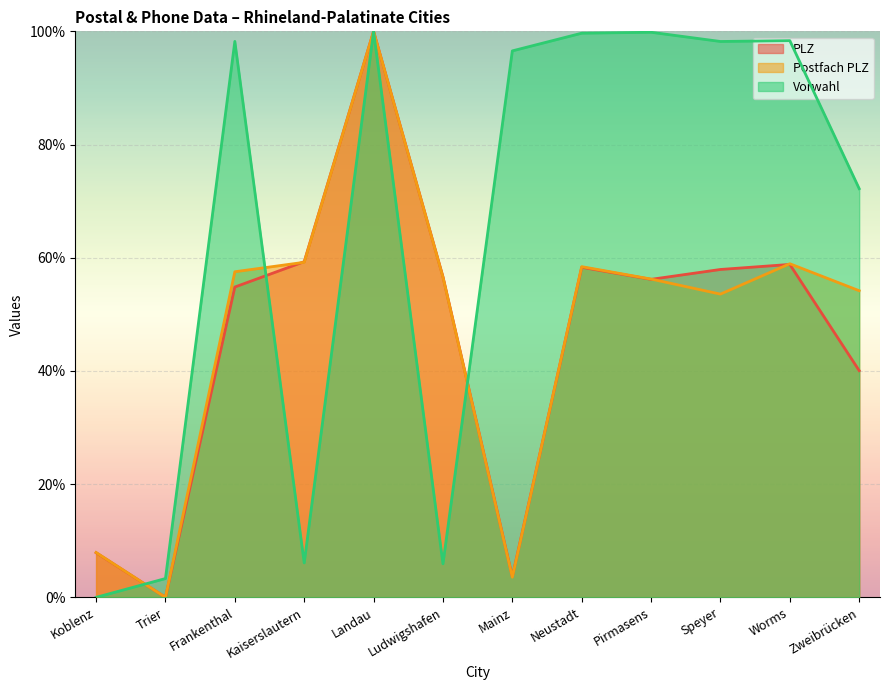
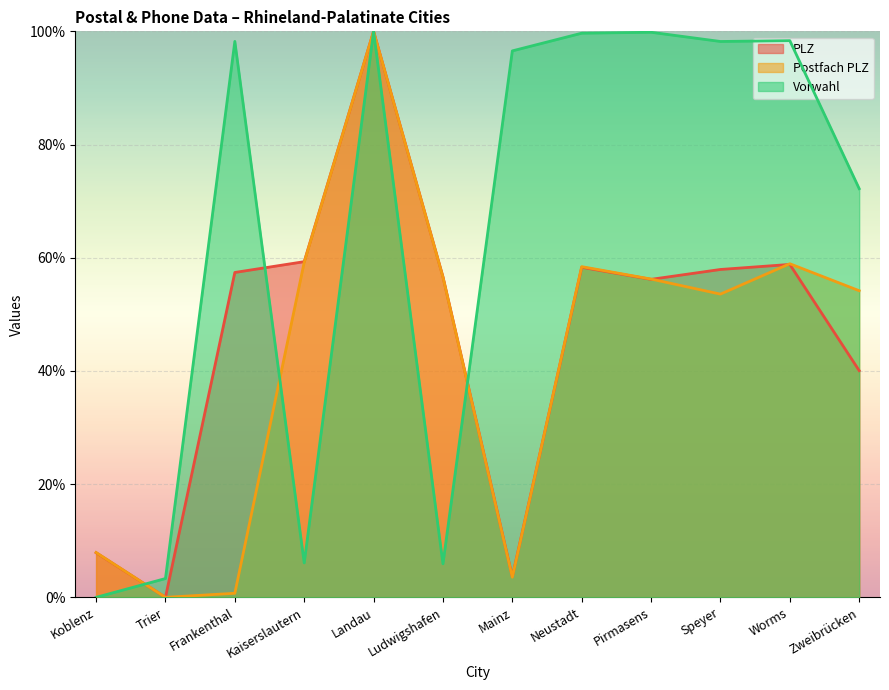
  {
    "PLZ": {
-     "Frankenthal": "55%",
+     "Frankenthal": "57%",
      "Speyer": "58%",
      "Zweibrücken": "40%"
    },
    "Postfach PLZ": {
-     "Frankenthal": "58%",
+     "Frankenthal": "1%",
      "Speyer": "54%",
      "Zweibrücken": "54%"
    },
    "Vorwahl": {
      "Koblenz": "0%",
      "Trier": "3%",
      "Frankenthal": "98%",
      "Kaiserslautern": "6%",
      "Ludwigshafen": "6%",
      "Mainz": "97%",
      "Neustadt": "100%",
      "Pirmasens": "100%",
      "Speyer": "98%",
      "Zweibrücken": "72%"
    }
  }
